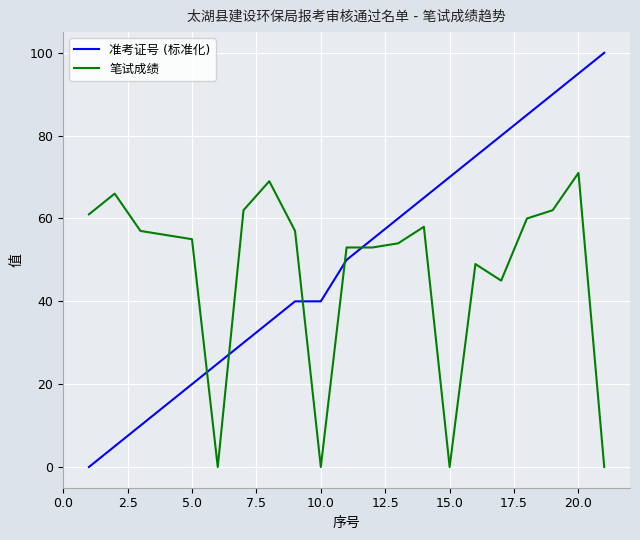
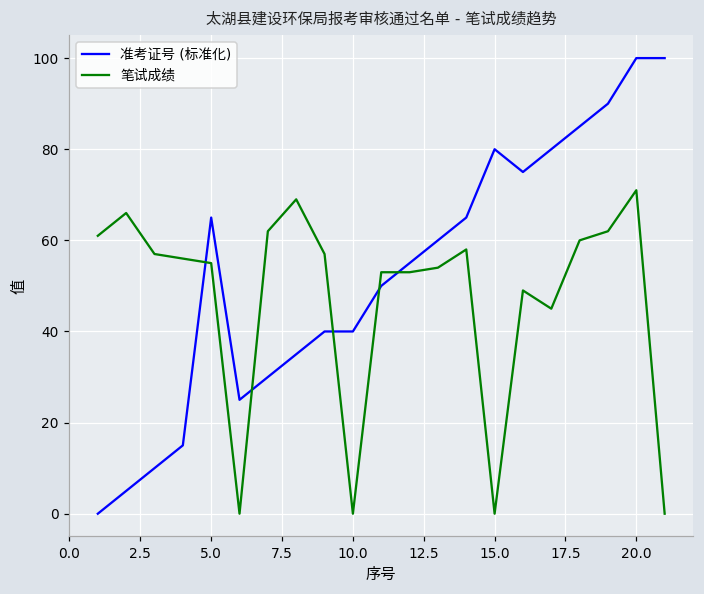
  {
    "准考证号 (标准化)": {
-     "5.0": 20,
+     "5.0": 65,
      "10.0": 40,
-     "15.0": 70,
-     "20.0": 95
+     "15.0": 80,
+     "20.0": 100
    },
    "笔试成绩": {
      "5.0": 55,
      "10.0": 0,
      "15.0": 0,
      "20.0": 71
    }
  }
